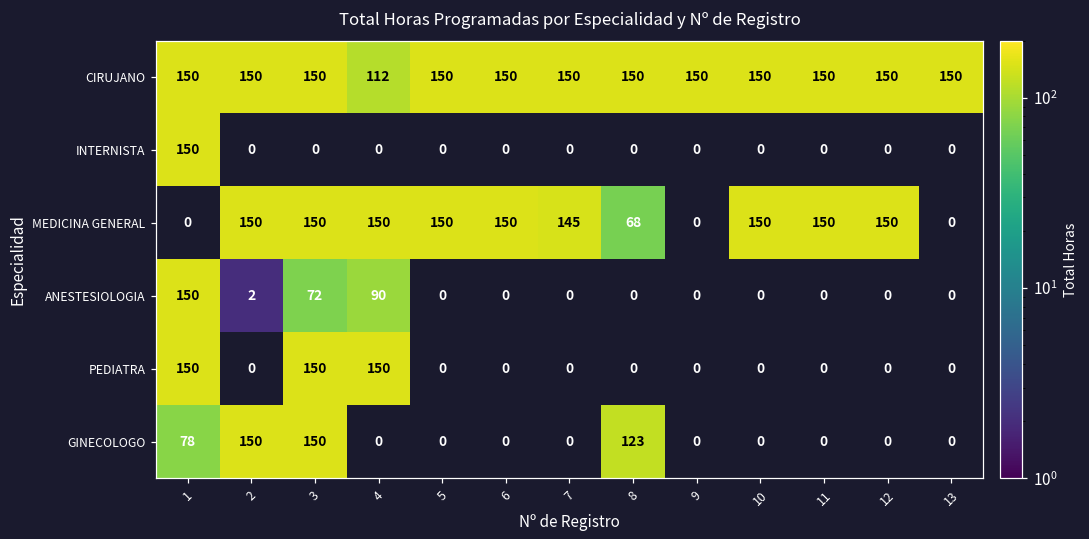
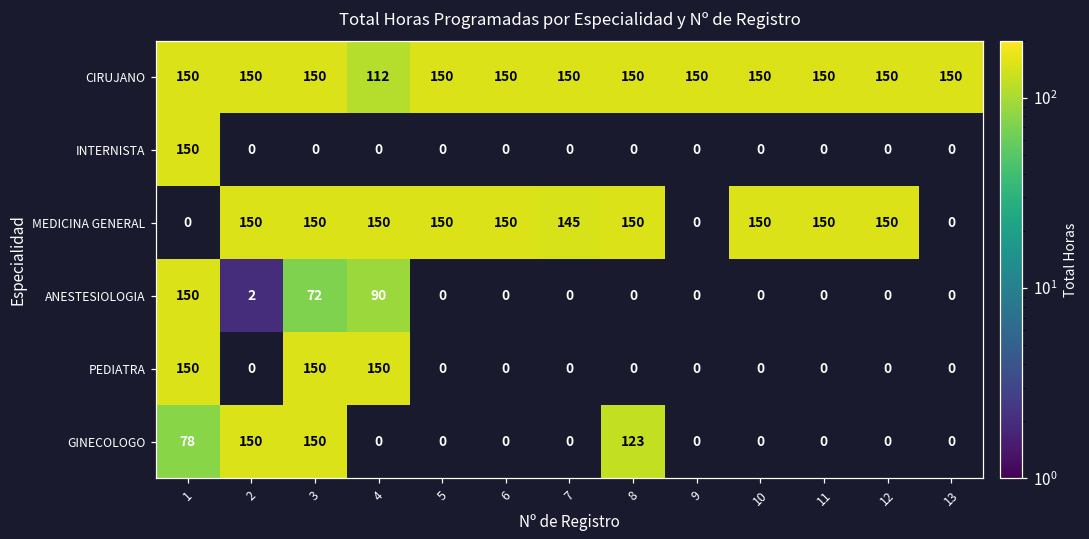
  {
    "CIRUJANO": {
      "1": 150,
      "2": 150,
      "3": 150,
      "4": 112,
      "5": 150,
      "6": 150,
      "7": 150,
      "8": 150,
      "9": 150,
      "10": 150,
      "11": 150,
      "12": 150,
      "13": 150
    },
    "INTERNISTA": {
      "1": 150,
      "2": 0,
      "3": 0,
      "4": 0,
      "5": 0,
      "6": 0,
      "7": 0,
      "8": 0,
      "9": 0,
      "10": 0,
      "11": 0,
      "12": 0,
      "13": 0
    },
    "MEDICINA GENERAL": {
      "1": 0,
      "2": 150,
      "3": 150,
      "4": 150,
      "5": 150,
      "6": 150,
      "7": 145,
-     "8": 68,
+     "8": 150,
      "9": 0,
      "10": 150,
      "11": 150,
      "12": 150,
      "13": 0
    },
    "ANESTESIOLOGIA": {
      "1": 150,
      "2": 2,
      "3": 72,
      "4": 90,
      "5": 0,
      "6": 0,
      "7": 0,
      "8": 0,
      "9": 0,
      "10": 0,
      "11": 0,
      "12": 0,
      "13": 0
    },
    "PEDIATRA": {
      "1": 150,
      "2": 0,
      "3": 150,
      "4": 150,
      "5": 0,
      "6": 0,
      "7": 0,
      "8": 0,
      "9": 0,
      "10": 0,
      "11": 0,
      "12": 0,
      "13": 0
    },
    "GINECOLOGO": {
      "1": 78,
      "2": 150,
      "3": 150,
      "4": 0,
      "5": 0,
      "6": 0,
      "7": 0,
      "8": 123,
      "9": 0,
      "10": 0,
      "11": 0,
      "12": 0,
      "13": 0
    }
  }
